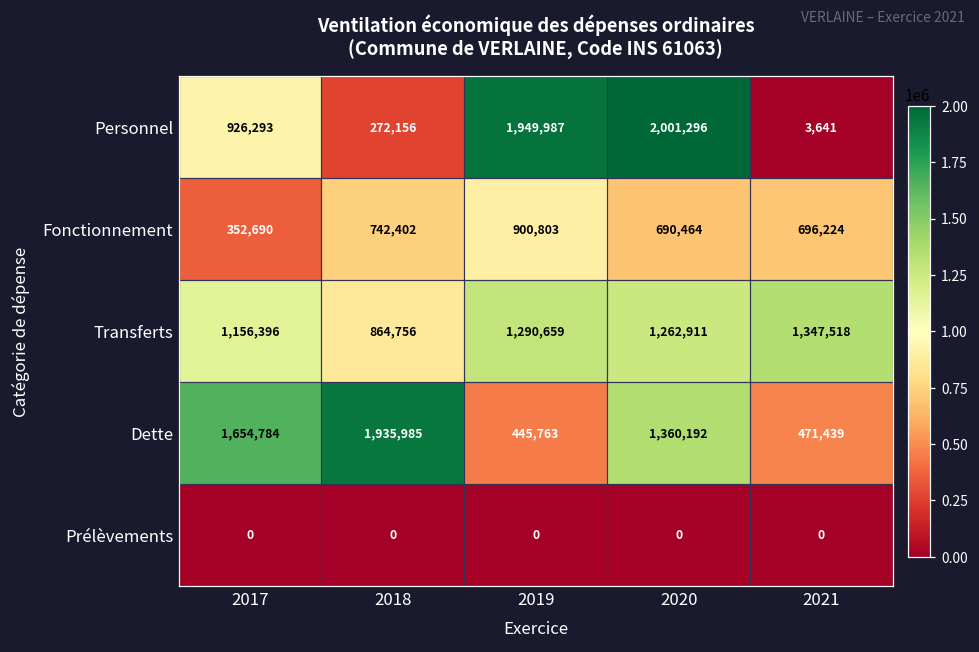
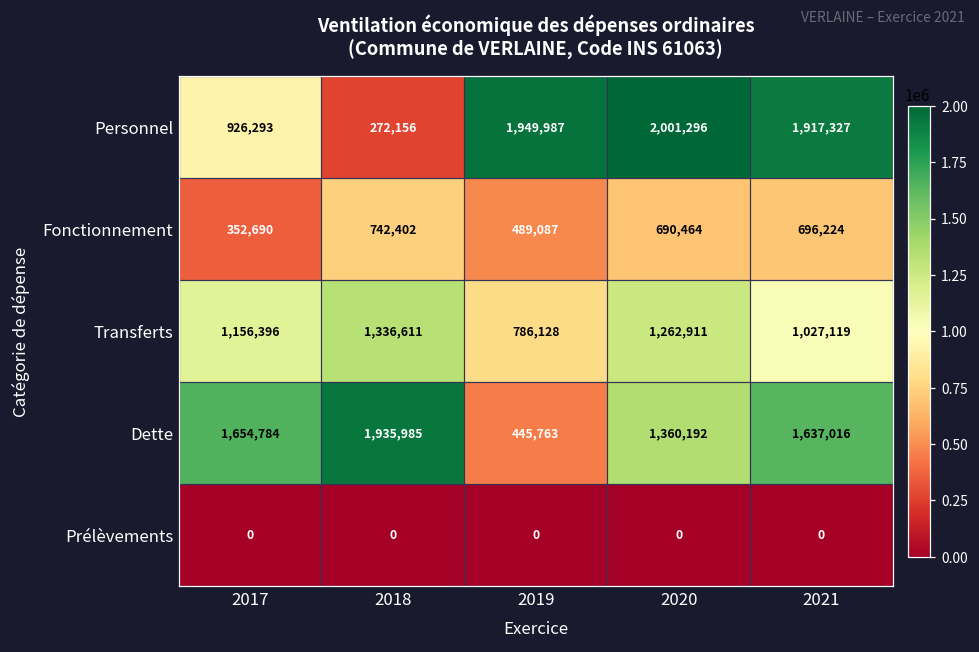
  {
    "Personnel": {
      "2017": "926,293",
      "2018": "272,156",
      "2019": "1,949,987",
      "2020": "2,001,296",
-     "2021": "3,641"
+     "2021": "1,917,327"
    },
    "Fonctionnement": {
      "2017": "352,690",
      "2018": "742,402",
-     "2019": "900,803",
+     "2019": "489,087",
      "2020": "690,464",
      "2021": "696,224"
    },
    "Transferts": {
      "2017": "1,156,396",
-     "2018": "864,756",
-     "2019": "1,290,659",
+     "2018": "1,336,611",
+     "2019": "786,128",
      "2020": "1,262,911",
-     "2021": "1,347,518"
+     "2021": "1,027,119"
    },
    "Dette": {
      "2017": "1,654,784",
      "2018": "1,935,985",
      "2019": "445,763",
      "2020": "1,360,192",
-     "2021": "471,439"
+     "2021": "1,637,016"
    },
    "Prélèvements": {
      "2017": "0",
      "2018": "0",
      "2019": "0",
      "2020": "0",
      "2021": "0"
    }
  }
